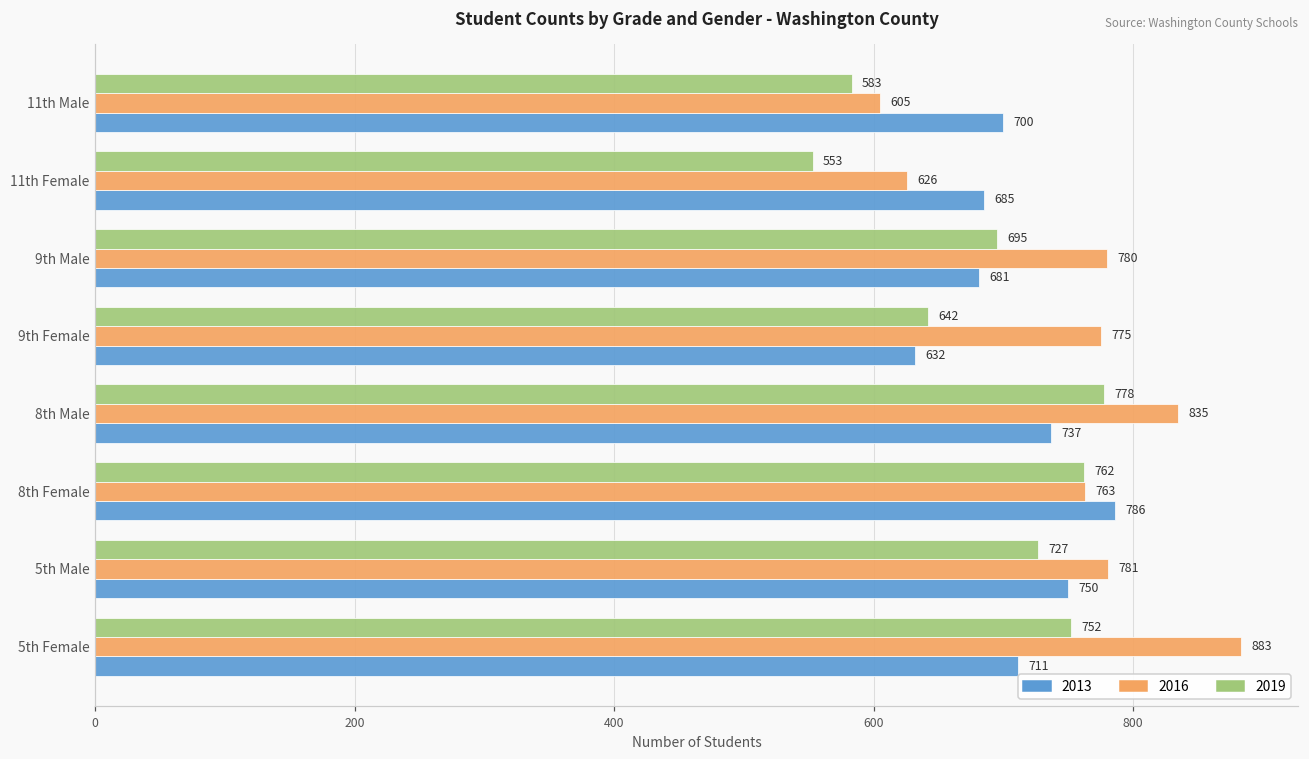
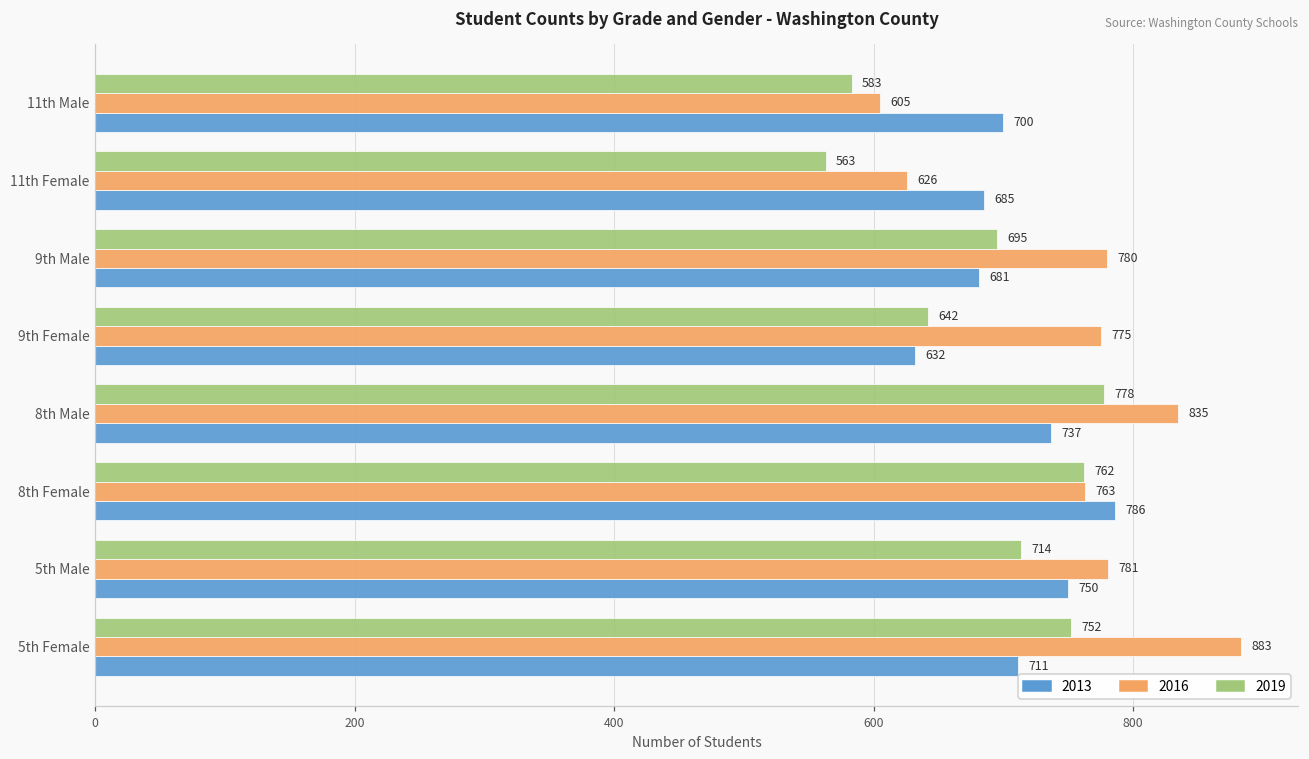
  {
    "2013": {
      "11th Male": 700,
      "11th Female": 685,
      "9th Male": 681,
      "9th Female": 632,
      "8th Male": 737,
      "8th Female": 786,
      "5th Male": 750,
      "5th Female": 711
    },
    "2016": {
      "11th Male": 605,
      "11th Female": 626,
      "9th Male": 780,
      "9th Female": 775,
      "8th Male": 835,
      "8th Female": 763,
      "5th Male": 781,
      "5th Female": 883
    },
    "2019": {
      "11th Male": 583,
-     "11th Female": 553,
+     "11th Female": 563,
      "9th Male": 695,
      "9th Female": 642,
      "8th Male": 778,
      "8th Female": 762,
-     "5th Male": 727,
+     "5th Male": 714,
      "5th Female": 752
    }
  }
